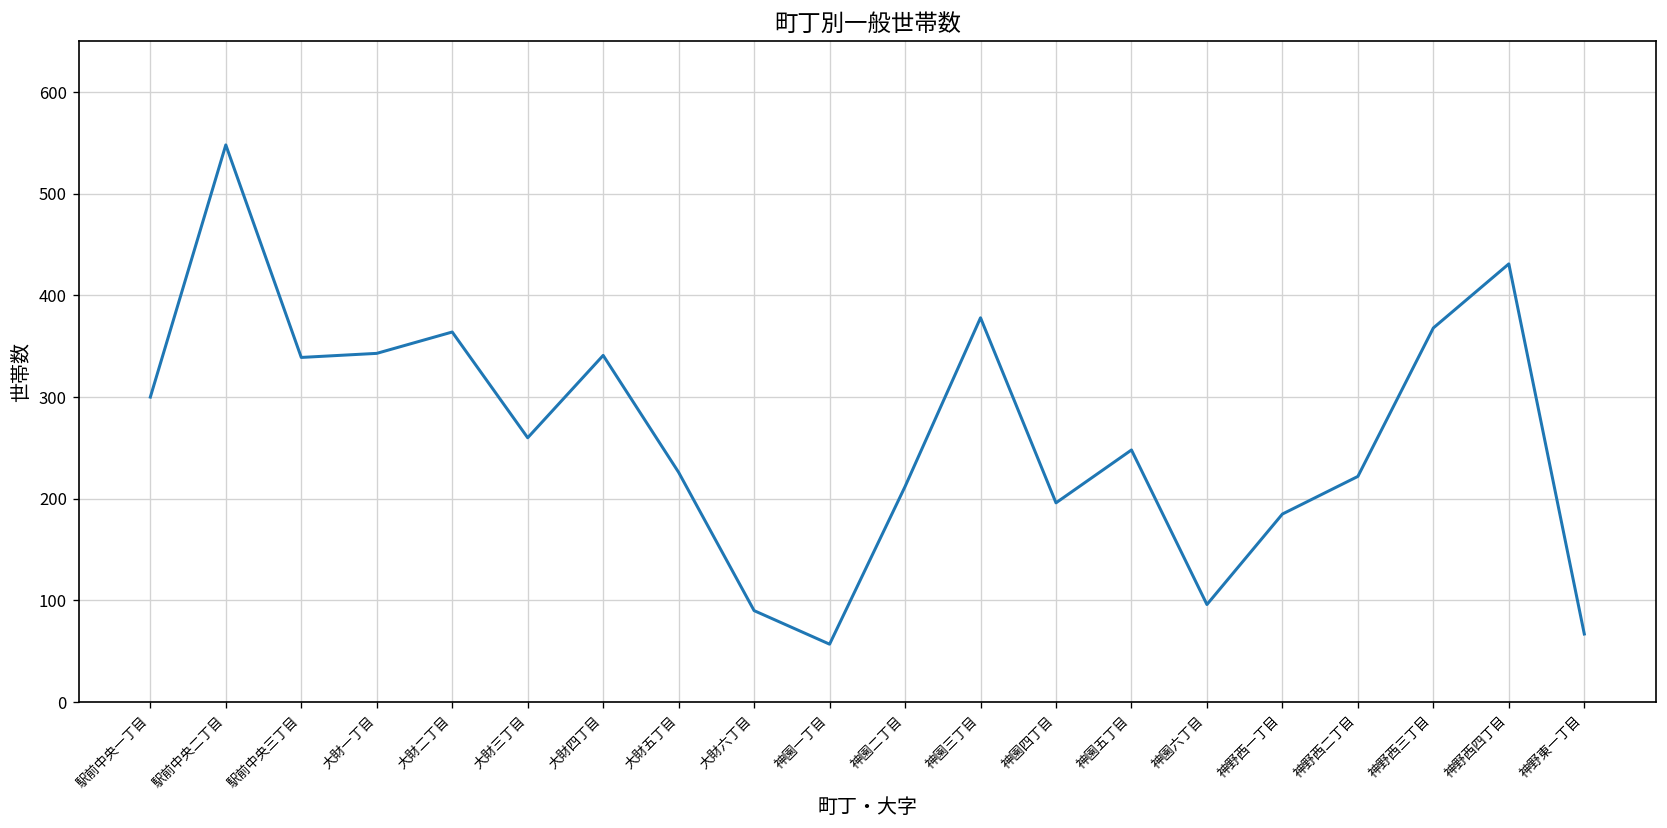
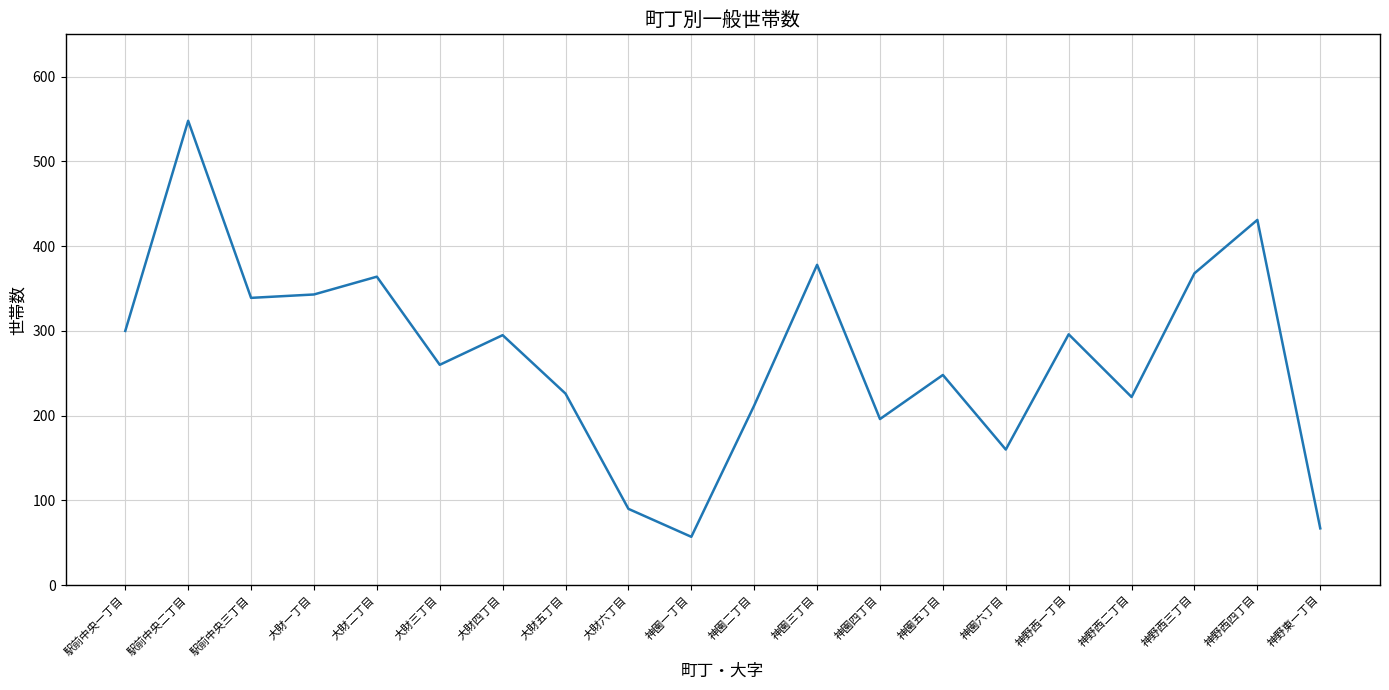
  {
    "駅前中央一丁目": 300,
    "駅前中央二丁目": 550,
    "駅前中央三丁目": 340,
    "大財一丁目": 340,
    "大財二丁目": 360,
    "大財三丁目": 260,
-   "大財四丁目": 340,
+   "大財四丁目": 300,
    "大財五丁目": 230,
    "大財六丁目": 90,
    "神園一丁目": 60,
    "神園二丁目": 210,
    "神園三丁目": 380,
    "神園四丁目": 200,
    "神園五丁目": 250,
-   "神園六丁目": 100,
-   "神野西一丁目": 190,
+   "神園六丁目": 160,
+   "神野西一丁目": 300,
    "神野西二丁目": 220,
    "神野西三丁目": 370,
    "神野西四丁目": 430,
    "神野東一丁目": 70
  }
